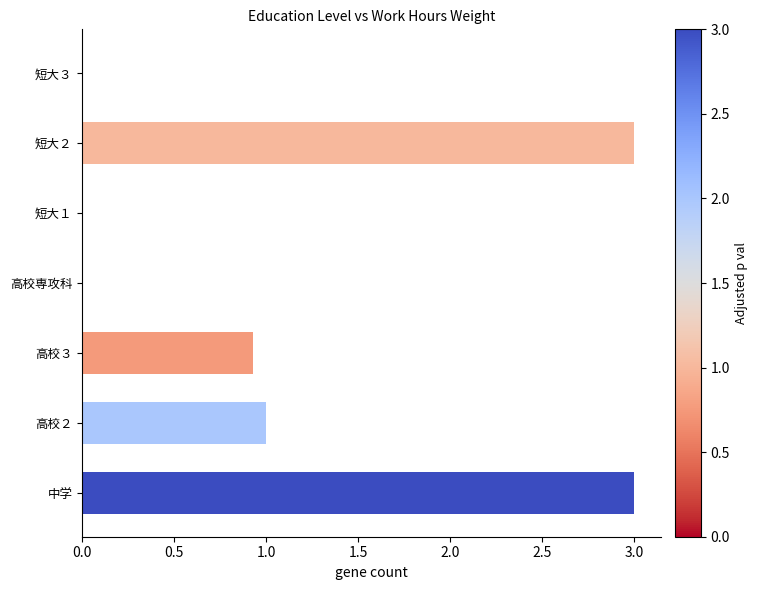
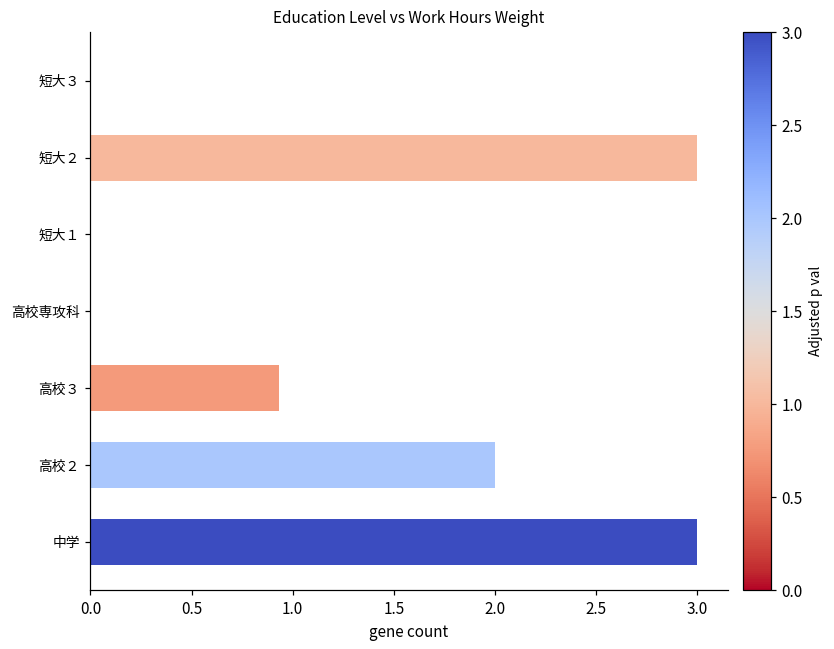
  {
    "短大３": 0,
    "短大２": 3,
    "短大１": 0,
    "高校専攻科": 0,
    "高校３": 0.93,
-   "高校２": 1,
+   "高校２": 2,
    "中学": 3
  }
